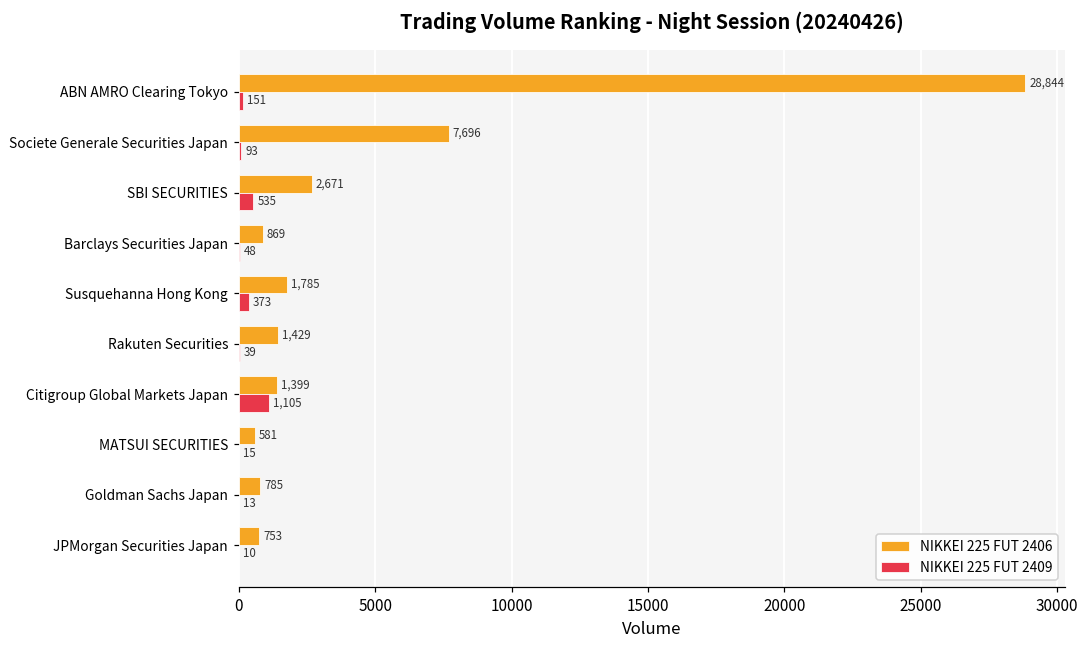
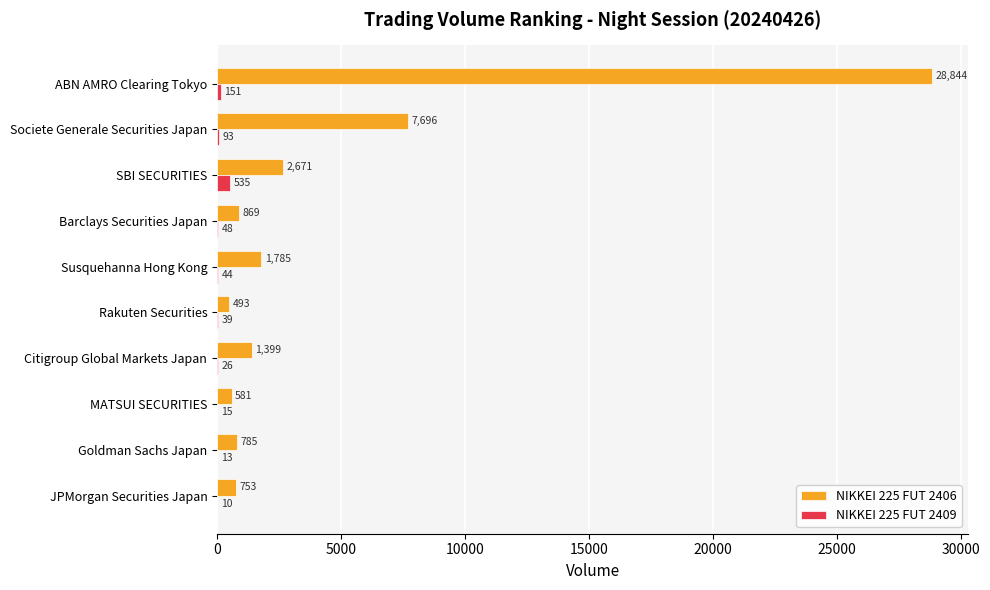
  {
    "NIKKEI 225 FUT 2406": {
      "ABN AMRO Clearing Tokyo": "28,844",
      "Societe Generale Securities Japan": "7,696",
      "SBI SECURITIES": "2,671",
      "Susquehanna Hong Kong": "1,785",
-     "Rakuten Securities": "1,429",
+     "Rakuten Securities": "493",
      "Citigroup Global Markets Japan": "1,399",
      "Goldman Sachs Japan": "785",
      "JPMorgan Securities Japan": "753"
    },
    "NIKKEI 225 FUT 2409": {
      "ABN AMRO Clearing Tokyo": "151",
      "Societe Generale Securities Japan": "93",
      "Barclays Securities Japan": "48",
-     "Susquehanna Hong Kong": "373",
+     "Susquehanna Hong Kong": "44",
      "Rakuten Securities": "39",
-     "Citigroup Global Markets Japan": "1,105",
+     "Citigroup Global Markets Japan": "26",
      "MATSUI SECURITIES": "15",
      "Goldman Sachs Japan": "13",
      "JPMorgan Securities Japan": "10"
    }
  }
